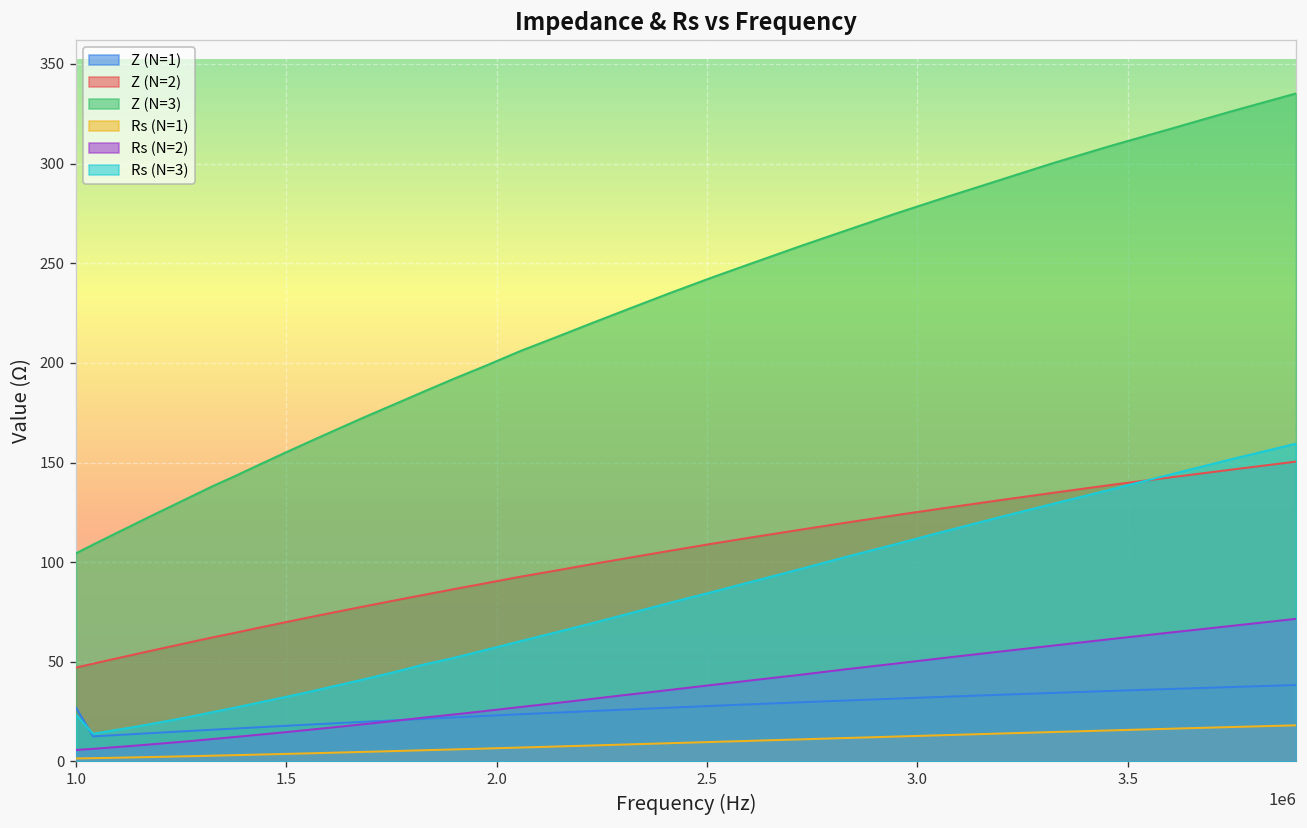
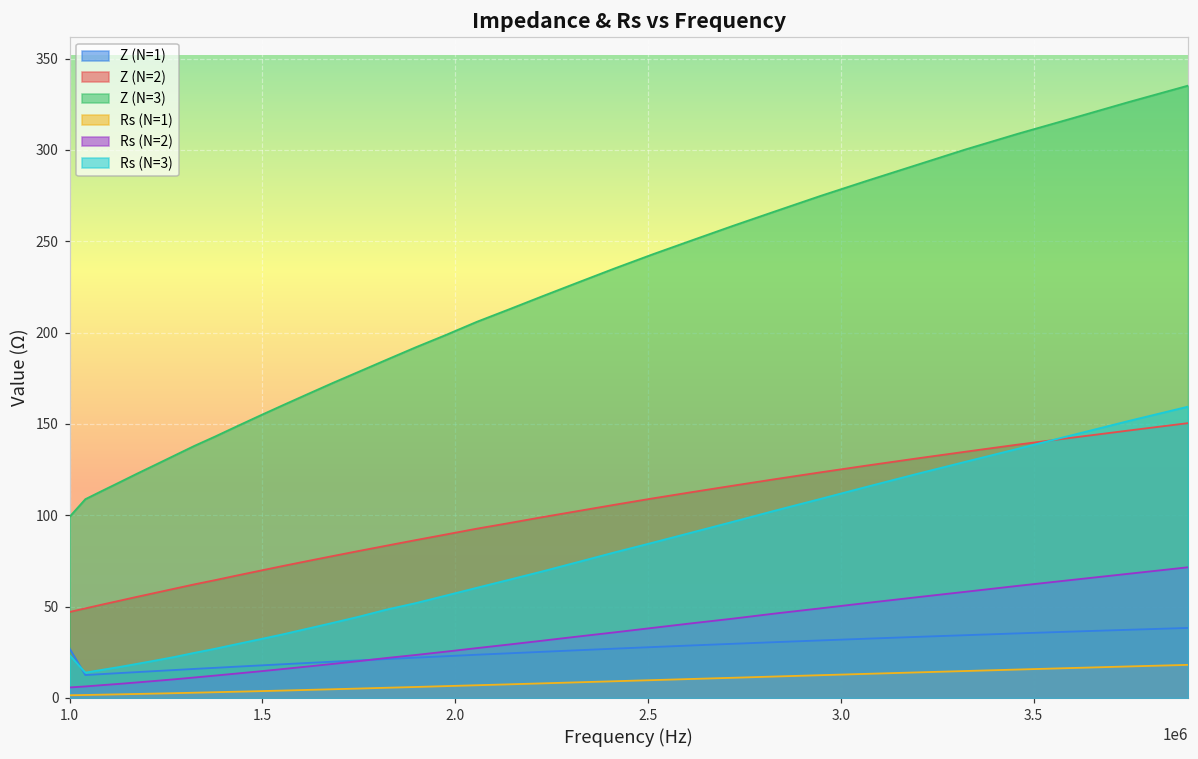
  {
    "Z (N=1)": {
      "1.0": 27
    },
    "Z (N=2)": {
      "1.0": 47
    },
    "Z (N=3)": {
-     "1.0": 104
+     "1.0": 99
    },
    "Rs (N=1)": {
      "1.0": 1
    },
    "Rs (N=2)": {
      "1.0": 6
    },
    "Rs (N=3)": {
      "1.0": 23
    }
  }
